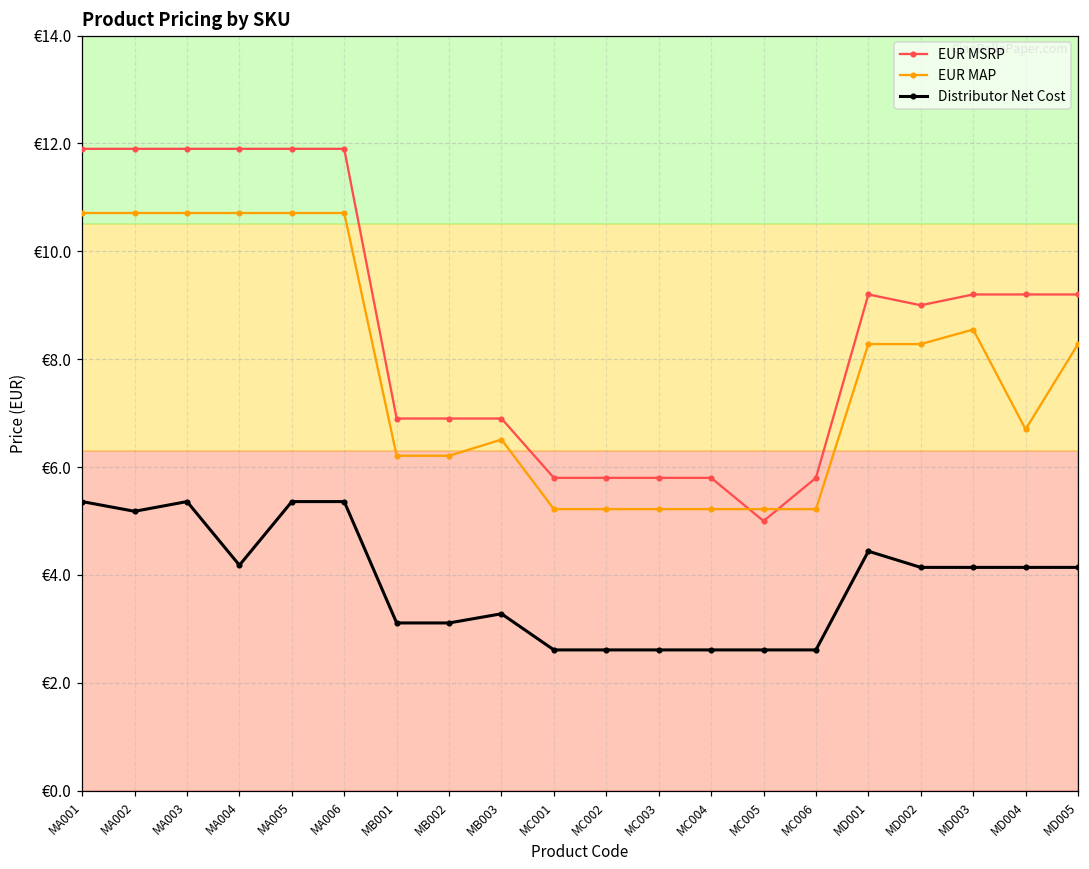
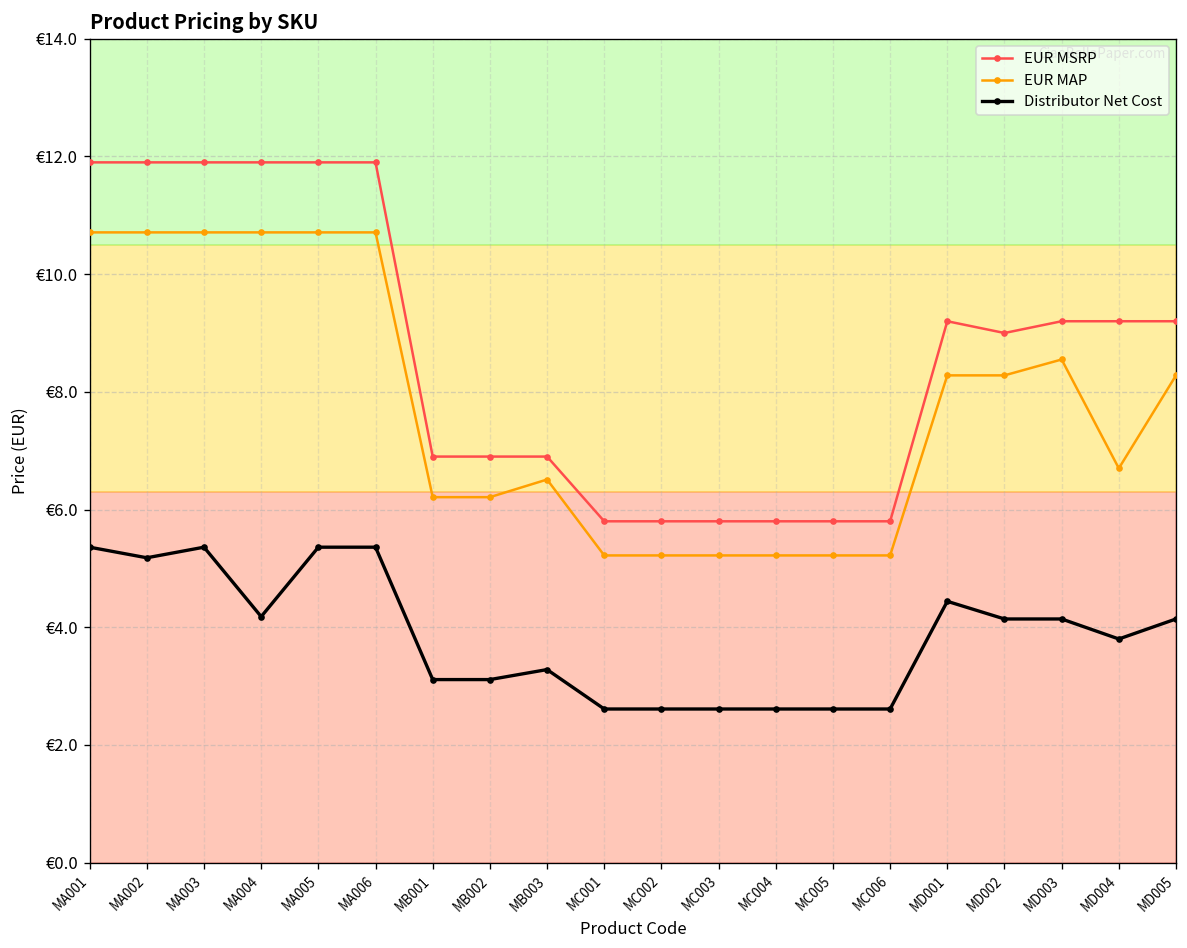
  {
    "EUR MSRP": {
      "MA001": "€11.9",
      "MA002": "€11.9",
      "MA003": "€11.9",
      "MA004": "€11.9",
      "MA005": "€11.9",
      "MA006": "€11.9",
      "MB001": "€6.9",
      "MB002": "€6.9",
      "MB003": "€6.9",
      "MC001": "€5.8",
      "MC002": "€5.8",
      "MC003": "€5.8",
      "MC004": "€5.8",
-     "MC005": "€5.0",
+     "MC005": "€5.8",
      "MC006": "€5.8",
      "MD001": "€9.2",
      "MD002": "€9.0",
      "MD003": "€9.2",
      "MD004": "€9.2",
      "MD005": "€9.2"
    },
    "EUR MAP": {
      "MA001": "€10.7",
      "MA002": "€10.7",
      "MA003": "€10.7",
      "MA004": "€10.7",
      "MA005": "€10.7",
      "MA006": "€10.7",
      "MB001": "€6.2",
      "MB002": "€6.2",
      "MB003": "€6.5",
      "MC001": "€5.2",
      "MC002": "€5.2",
      "MC003": "€5.2",
      "MC004": "€5.2",
      "MC005": "€5.2",
      "MC006": "€5.2",
      "MD001": "€8.3",
      "MD002": "€8.3",
      "MD003": "€8.6",
      "MD004": "€6.7",
      "MD005": "€8.3"
    },
    "Distributor Net Cost": {
      "MA001": "€5.4",
      "MA002": "€5.2",
      "MA003": "€5.4",
      "MA004": "€4.2",
      "MA005": "€5.4",
      "MA006": "€5.4",
      "MB001": "€3.1",
      "MB002": "€3.1",
      "MB003": "€3.3",
      "MC001": "€2.6",
      "MC002": "€2.6",
      "MC003": "€2.6",
      "MC004": "€2.6",
      "MC005": "€2.6",
      "MC006": "€2.6",
      "MD001": "€4.4",
      "MD002": "€4.1",
      "MD003": "€4.1",
-     "MD004": "€4.1",
+     "MD004": "€3.8",
      "MD005": "€4.1"
    }
  }
